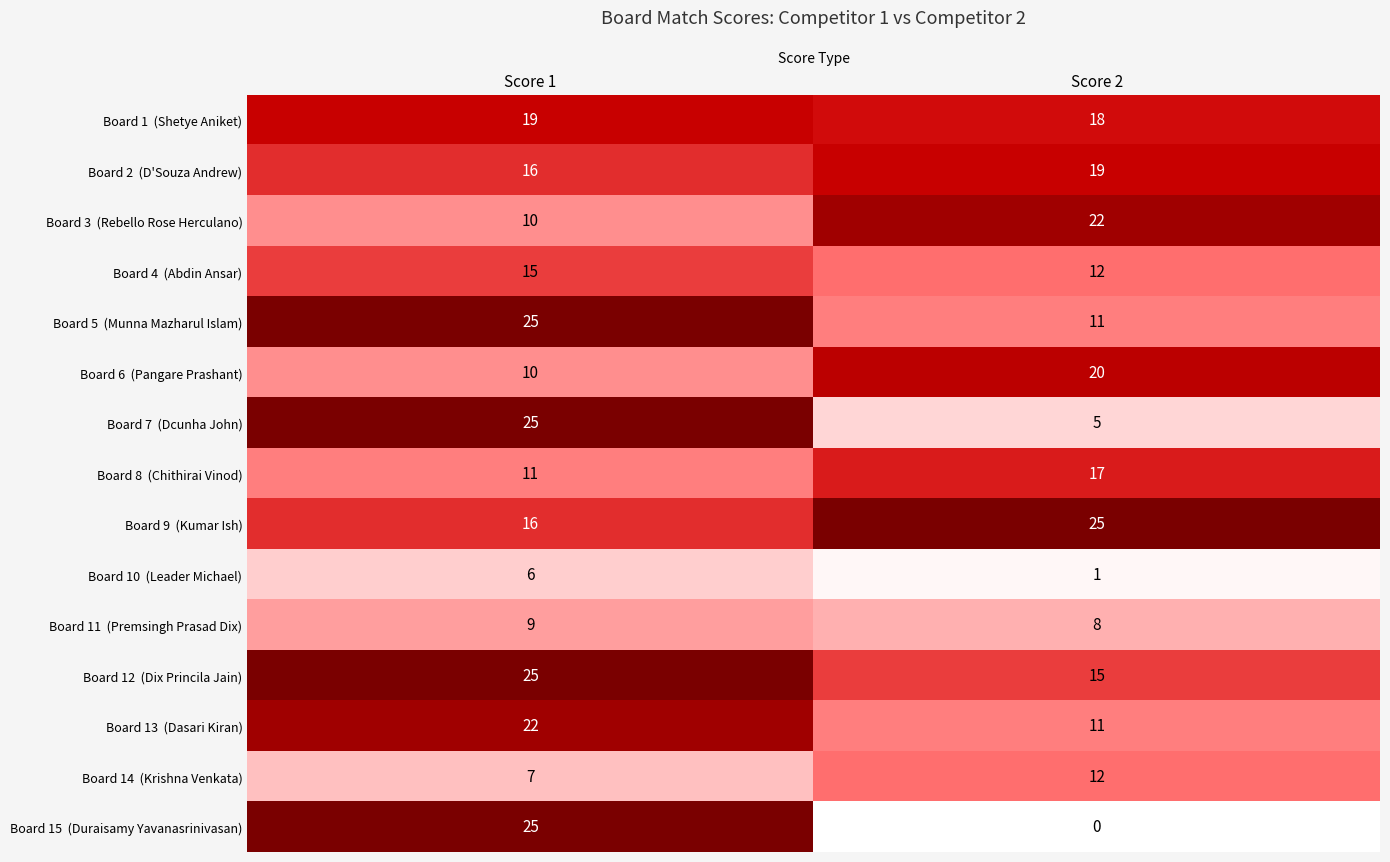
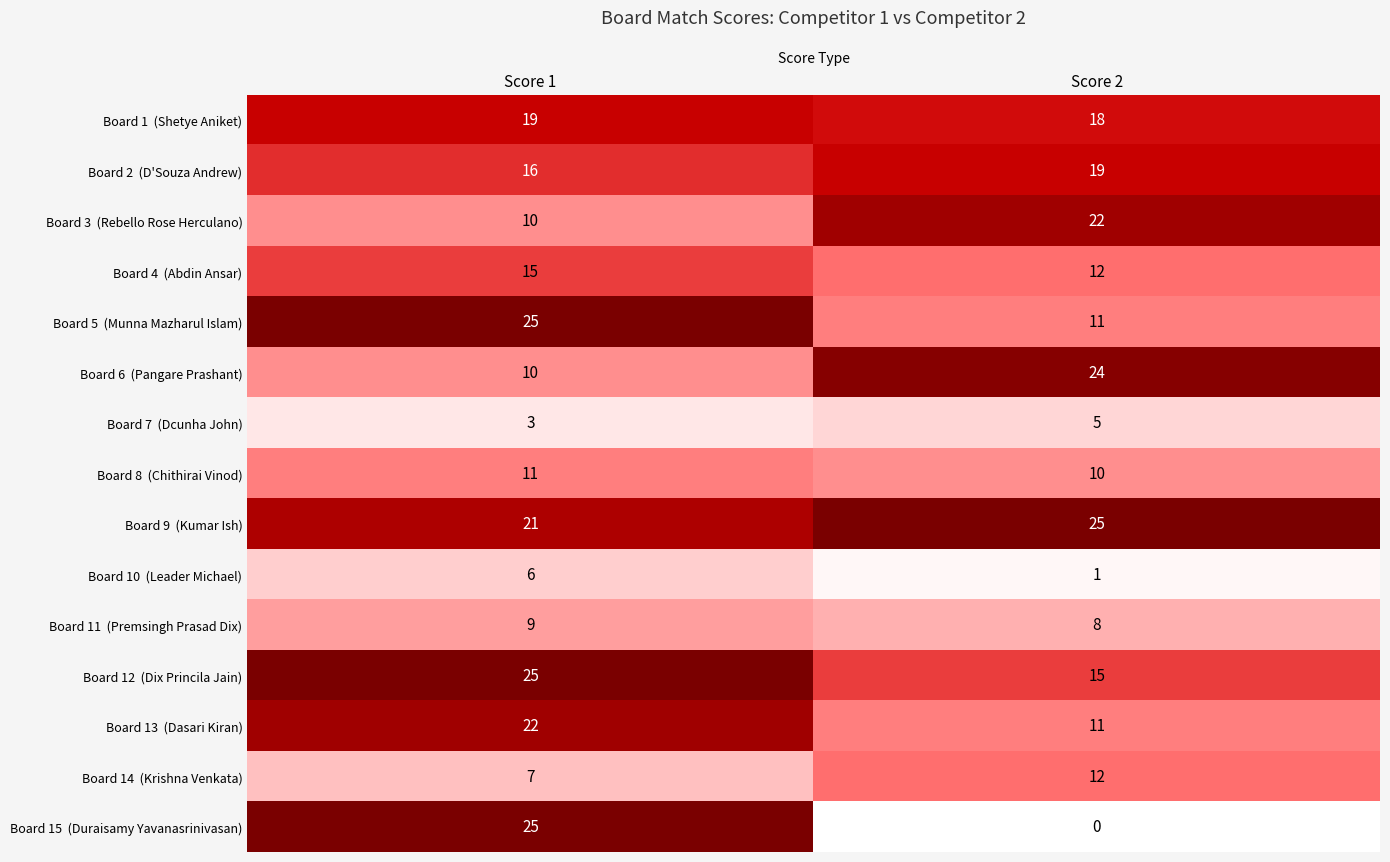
  {
    "Board 1 (Shetye Aniket)": {
      "Score 1": 19,
      "Score 2": 18
    },
    "Board 2 (D'Souza Andrew)": {
      "Score 1": 16,
      "Score 2": 19
    },
    "Board 3 (Rebello Rose Herculano)": {
      "Score 1": 10,
      "Score 2": 22
    },
    "Board 4 (Abdin Ansar)": {
      "Score 1": 15,
      "Score 2": 12
    },
    "Board 5 (Munna Mazharul Islam)": {
      "Score 1": 25,
      "Score 2": 11
    },
    "Board 6 (Pangare Prashant)": {
      "Score 1": 10,
-     "Score 2": 20
+     "Score 2": 24
    },
    "Board 7 (Dcunha John)": {
-     "Score 1": 25,
+     "Score 1": 3,
      "Score 2": 5
    },
    "Board 8 (Chithirai Vinod)": {
      "Score 1": 11,
-     "Score 2": 17
+     "Score 2": 10
    },
    "Board 9 (Kumar Ish)": {
-     "Score 1": 16,
+     "Score 1": 21,
      "Score 2": 25
    },
    "Board 10 (Leader Michael)": {
      "Score 1": 6,
      "Score 2": 1
    },
    "Board 11 (Premsingh Prasad Dix)": {
      "Score 1": 9,
      "Score 2": 8
    },
    "Board 12 (Dix Princila Jain)": {
      "Score 1": 25,
      "Score 2": 15
    },
    "Board 13 (Dasari Kiran)": {
      "Score 1": 22,
      "Score 2": 11
    },
    "Board 14 (Krishna Venkata)": {
      "Score 1": 7,
      "Score 2": 12
    },
    "Board 15 (Duraisamy Yavanasrinivasan)": {
      "Score 1": 25,
      "Score 2": 0
    }
  }
